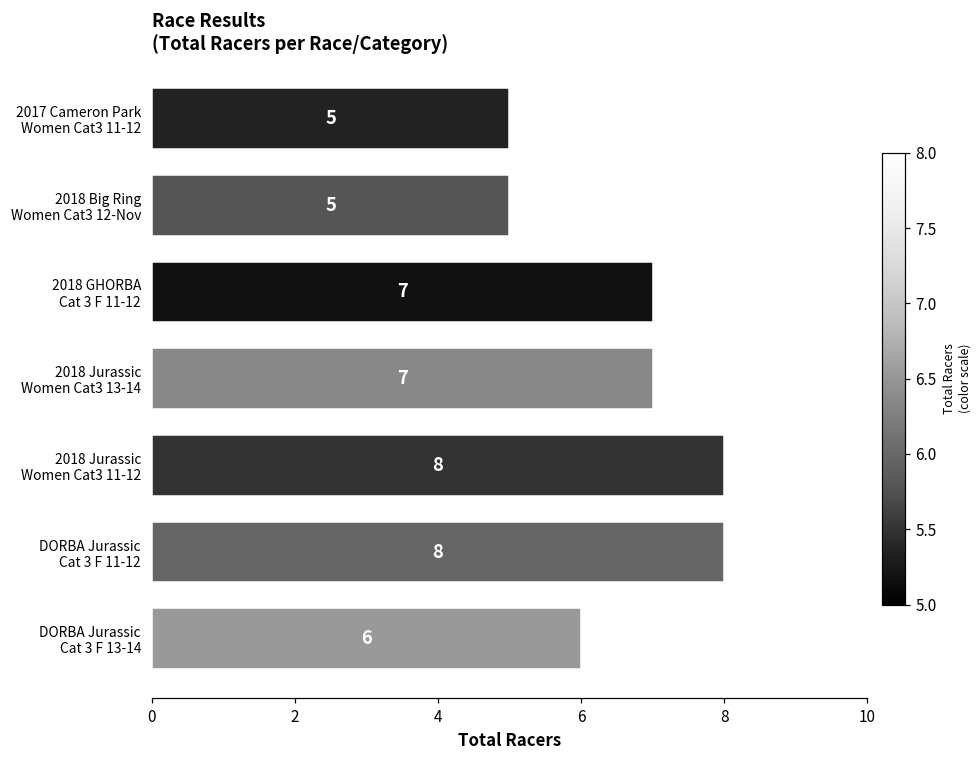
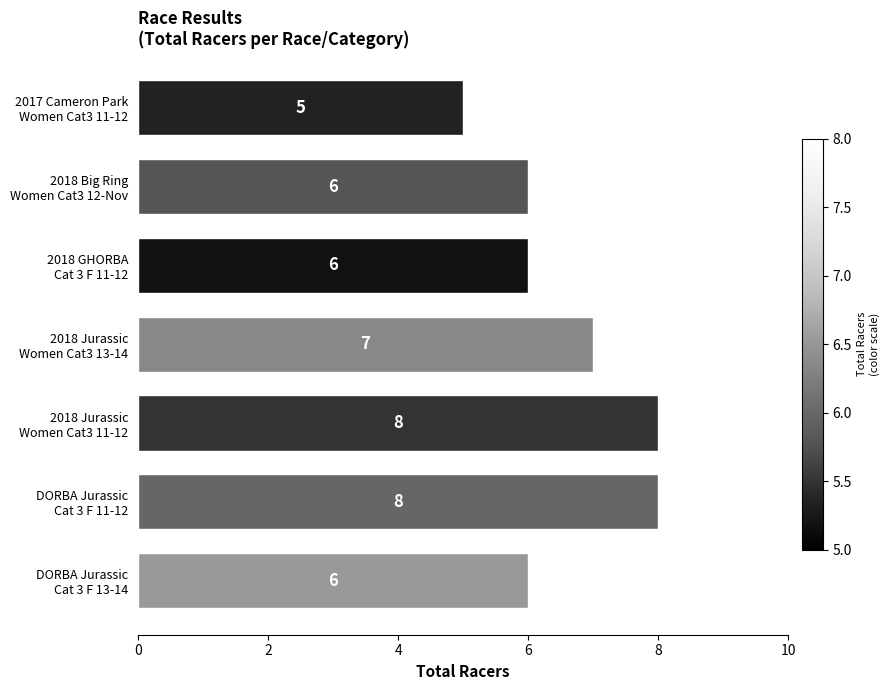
  {
    "2017 Cameron Park Women Cat3 11-12": 5,
-   "2018 Big Ring Women Cat3 12-Nov": 5,
-   "2018 GHORBA Cat 3 F 11-12": 7,
+   "2018 Big Ring Women Cat3 12-Nov": 6,
+   "2018 GHORBA Cat 3 F 11-12": 6,
    "2018 Jurassic Women Cat3 13-14": 7,
    "2018 Jurassic Women Cat3 11-12": 8,
    "DORBA Jurassic Cat 3 F 11-12": 8,
    "DORBA Jurassic Cat 3 F 13-14": 6
  }
